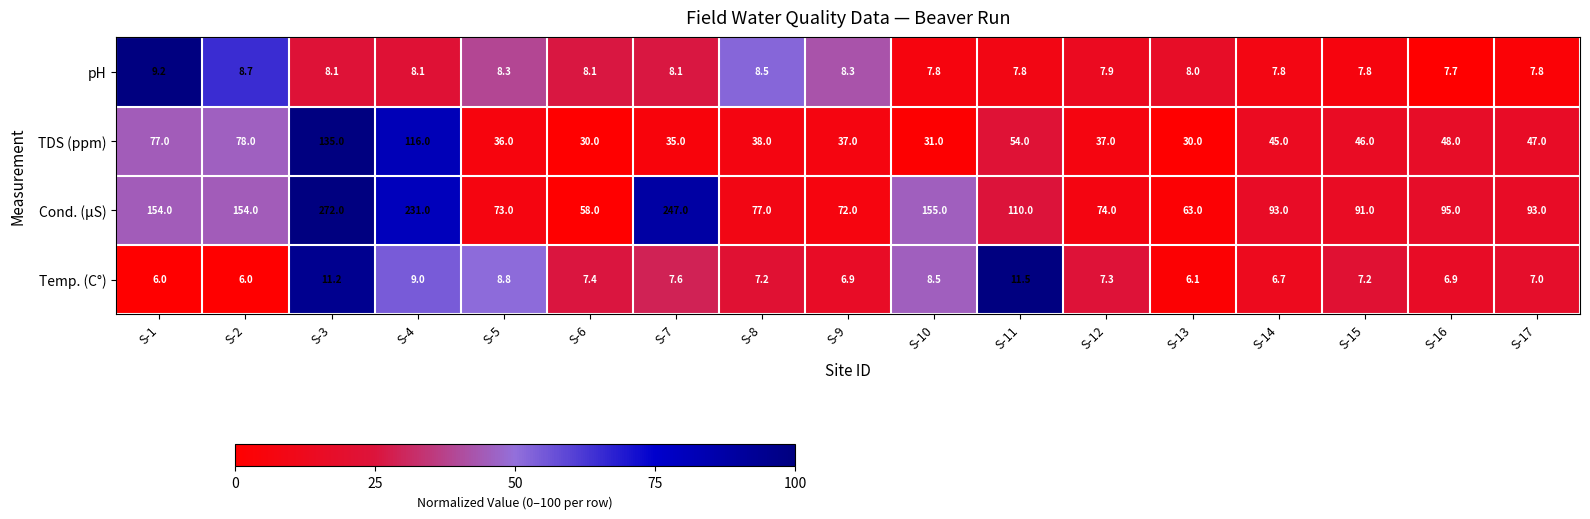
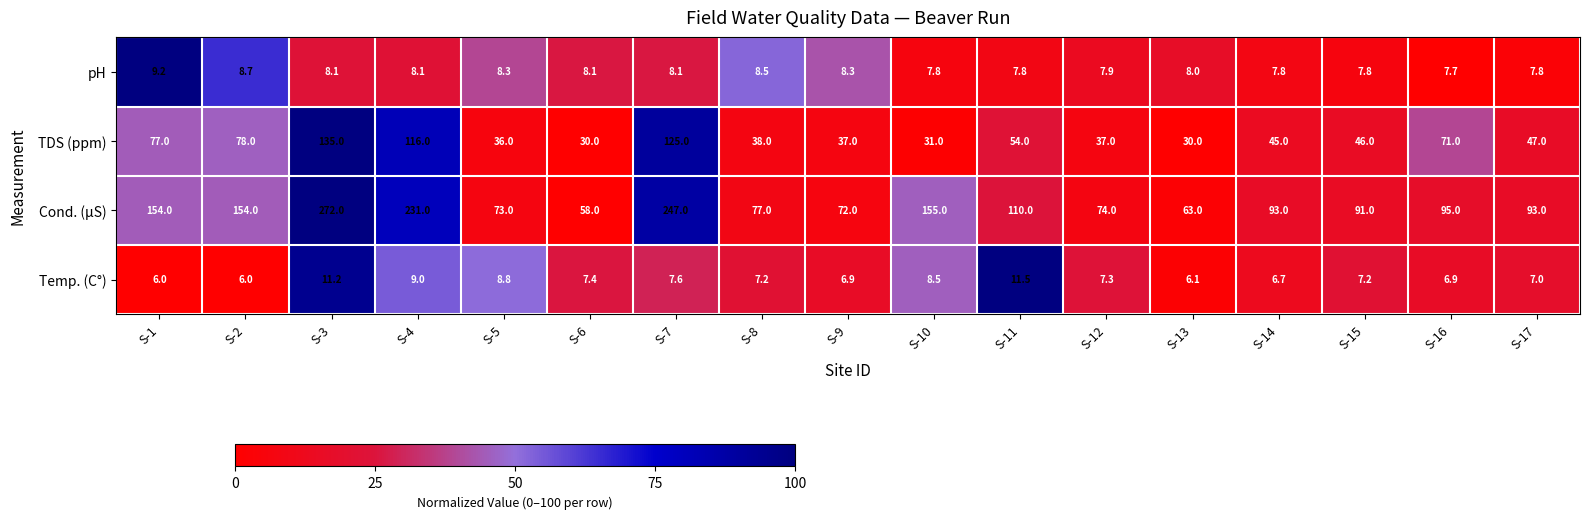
  {
    "pH": {
      "S-1": 9.2,
      "S-2": 8.7,
      "S-3": 8.1,
      "S-4": 8.1,
      "S-5": 8.3,
      "S-6": 8.1,
      "S-7": 8.1,
      "S-8": 8.5,
      "S-9": 8.3,
      "S-10": 7.8,
      "S-11": 7.8,
      "S-12": 7.9,
      "S-13": 8.0,
      "S-14": 7.8,
      "S-15": 7.8,
      "S-16": 7.7,
      "S-17": 7.8
    },
    "TDS (ppm)": {
      "S-1": 77.0,
      "S-2": 78.0,
      "S-3": 135.0,
      "S-4": 116.0,
      "S-5": 36.0,
      "S-6": 30.0,
-     "S-7": 35.0,
+     "S-7": 125.0,
      "S-8": 38.0,
      "S-9": 37.0,
      "S-10": 31.0,
      "S-11": 54.0,
      "S-12": 37.0,
      "S-13": 30.0,
      "S-14": 45.0,
      "S-15": 46.0,
-     "S-16": 48.0,
+     "S-16": 71.0,
      "S-17": 47.0
    },
    "Cond. (µS)": {
      "S-1": 154.0,
      "S-2": 154.0,
      "S-3": 272.0,
      "S-4": 231.0,
      "S-5": 73.0,
      "S-6": 58.0,
      "S-7": 247.0,
      "S-8": 77.0,
      "S-9": 72.0,
      "S-10": 155.0,
      "S-11": 110.0,
      "S-12": 74.0,
      "S-13": 63.0,
      "S-14": 93.0,
      "S-15": 91.0,
      "S-16": 95.0,
      "S-17": 93.0
    },
    "Temp. (C°)": {
      "S-1": 6.0,
      "S-2": 6.0,
      "S-3": 11.2,
      "S-4": 9.0,
      "S-5": 8.8,
      "S-6": 7.4,
      "S-7": 7.6,
      "S-8": 7.2,
      "S-9": 6.9,
      "S-10": 8.5,
      "S-11": 11.5,
      "S-12": 7.3,
      "S-13": 6.1,
      "S-14": 6.7,
      "S-15": 7.2,
      "S-16": 6.9,
      "S-17": 7.0
    }
  }
